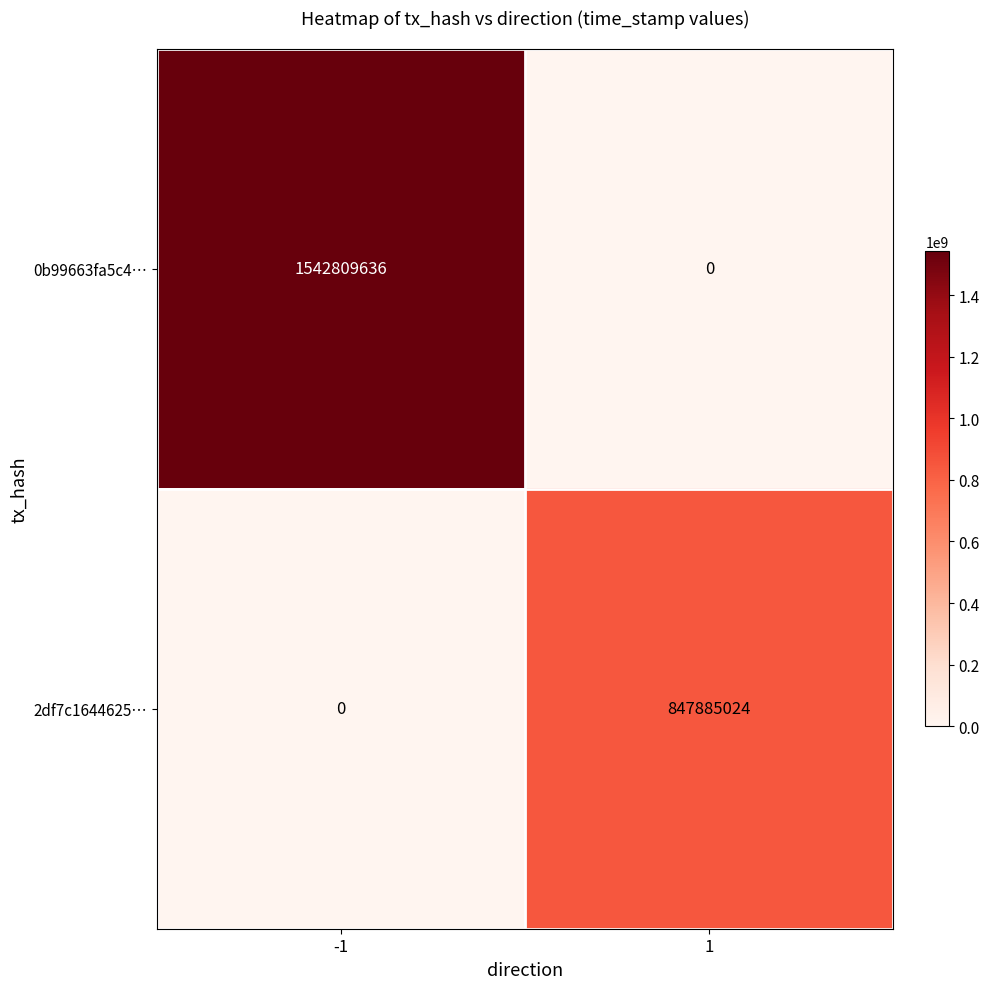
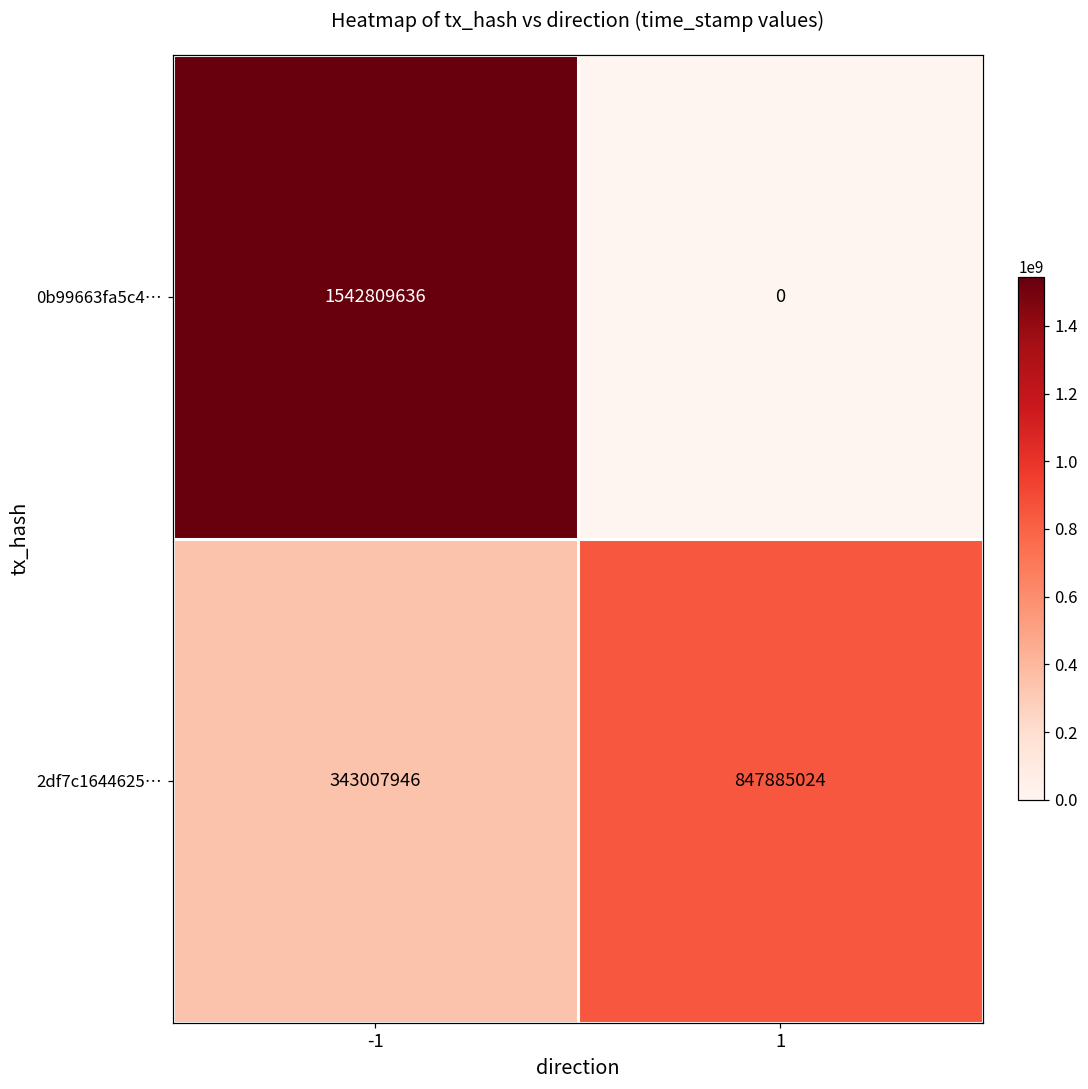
  {
    "0b99663fa5c4…": {
      "-1": 1542809636,
      "1": 0
    },
    "2df7c1644625…": {
-     "-1": 0,
+     "-1": 343007946,
      "1": 847885024
    }
  }
